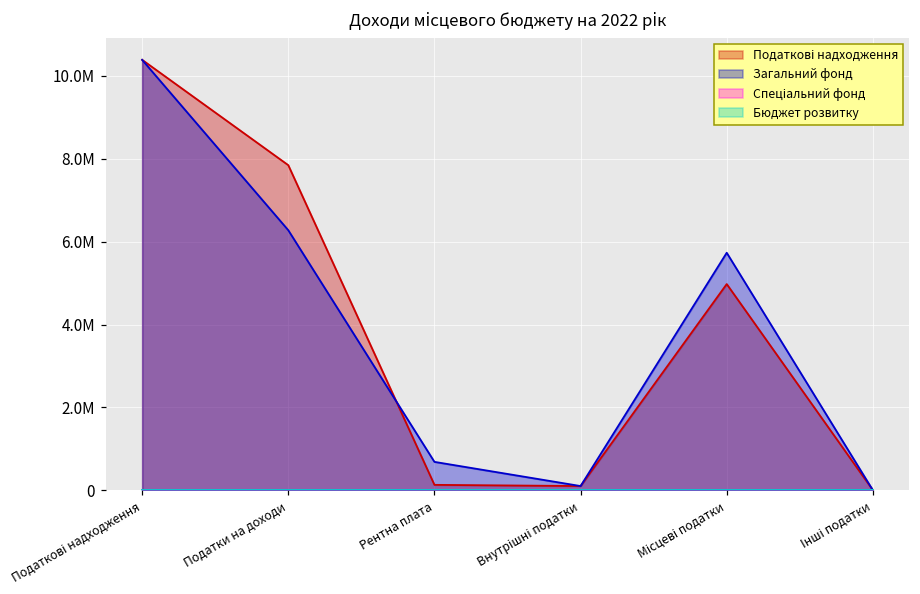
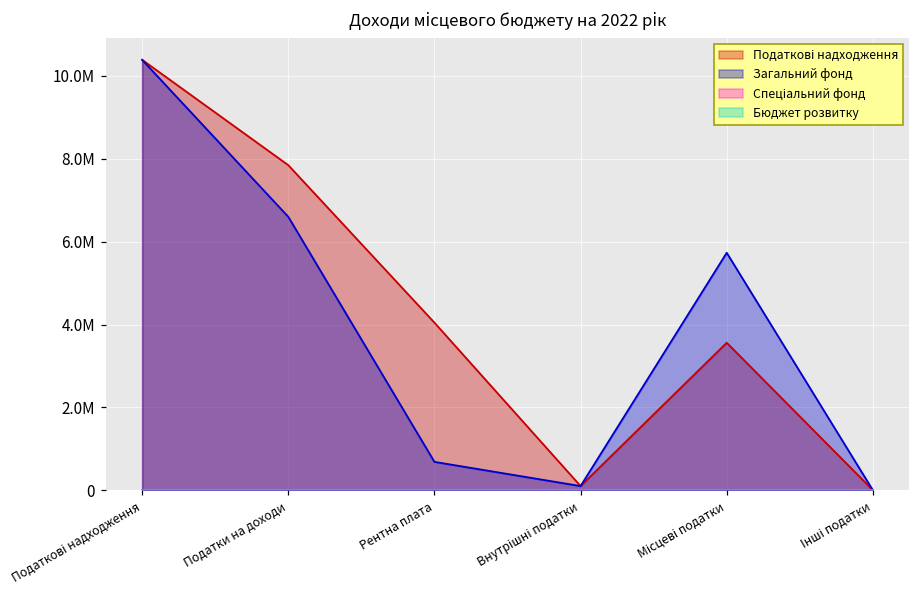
  {
    "Податкові надходження": {
      "Податки на доходи": 7800000,
-     "Рентна плата": 100000,
-     "Місцеві податки": 5000000
+     "Рентна плата": 4000000,
+     "Місцеві податки": 3600000
    },
    "Загальний фонд": {
-     "Податки на доходи": 6300000,
+     "Податки на доходи": 6600000,
      "Рентна плата": 700000,
      "Місцеві податки": 5700000
    },
    "Бюджет розвитку": {
      "Податкові надходження": 0,
      "Податки на доходи": 0,
      "Рентна плата": 0,
      "Внутрішні податки": 0,
      "Місцеві податки": 0
    }
  }
